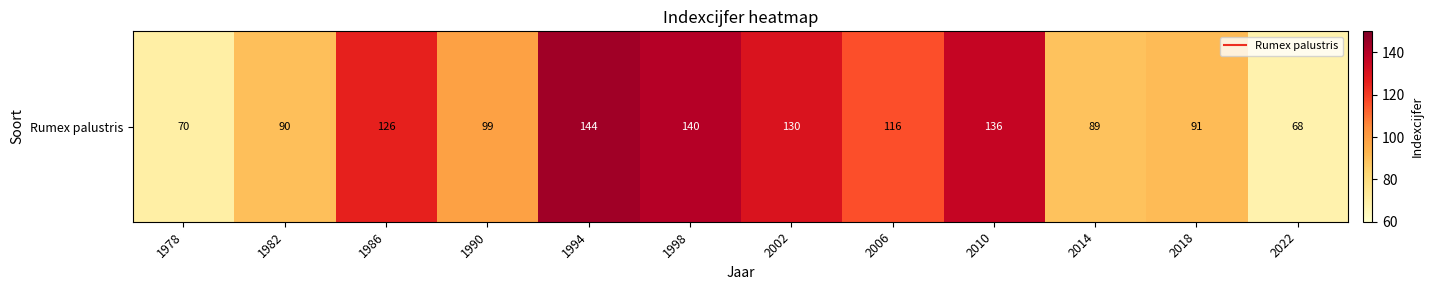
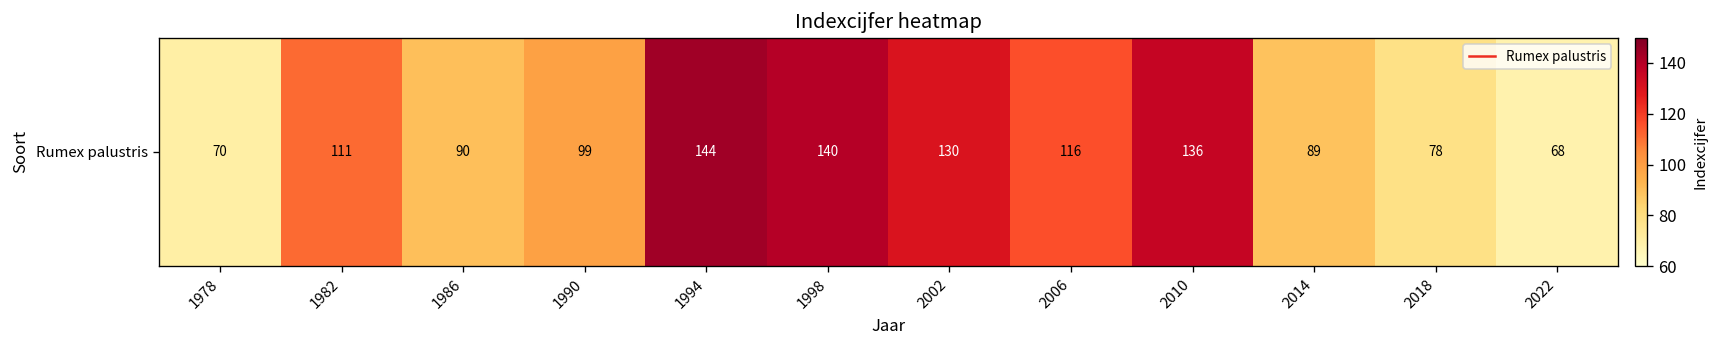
  {
    "Rumex palustris": {
      "1978": 70,
-     "1982": 90,
-     "1986": 126,
+     "1982": 111,
+     "1986": 90,
      "1990": 99,
      "1994": 144,
      "1998": 140,
      "2002": 130,
      "2006": 116,
      "2010": 136,
      "2014": 89,
-     "2018": 91,
+     "2018": 78,
      "2022": 68
    }
  }
